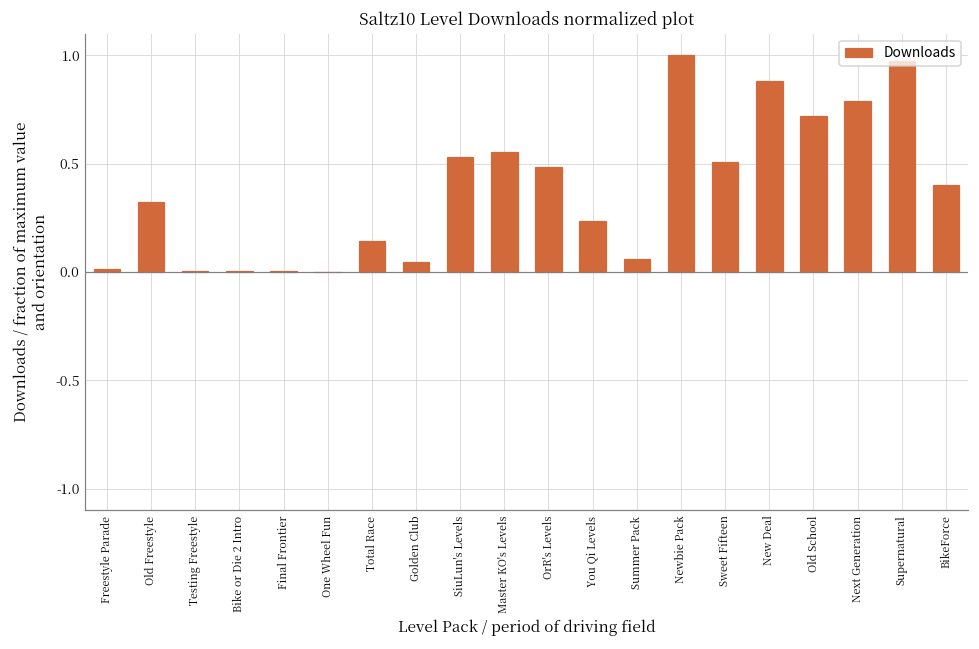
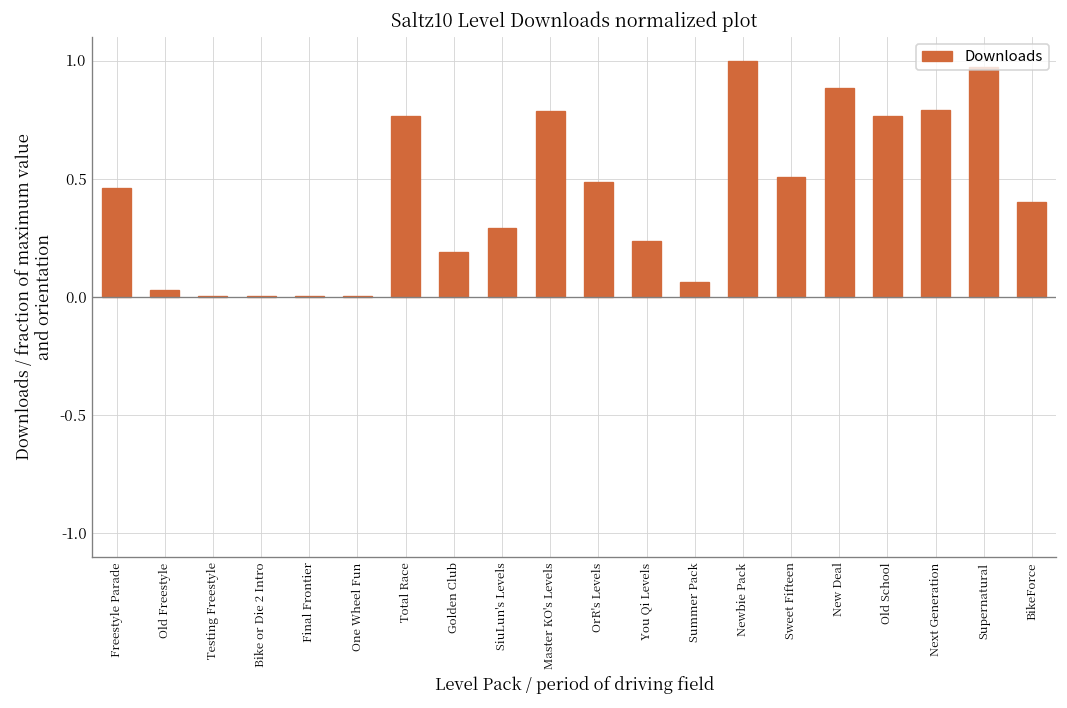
  {
-   "Freestyle Parade": 0.01,
-   "Old Freestyle": 0.32,
-   "Total Race": 0.15,
-   "Golden Club": 0.04,
-   "SiuLun's Levels": 0.53,
-   "Master KO's Levels": 0.56,
+   "Freestyle Parade": 0.46,
+   "Old Freestyle": 0.03,
+   "Total Race": 0.76,
+   "Golden Club": 0.19,
+   "SiuLun's Levels": 0.29,
+   "Master KO's Levels": 0.78,
    "OrR's Levels": 0.48,
    "You Qi Levels": 0.24,
    "Summer Pack": 0.06,
    "Newbie Pack": 1.00,
    "Sweet Fifteen": 0.51,
    "New Deal": 0.88,
-   "Old School": 0.72,
+   "Old School": 0.77,
    "Next Generation": 0.79,
    "BikeForce": 0.40
  }
